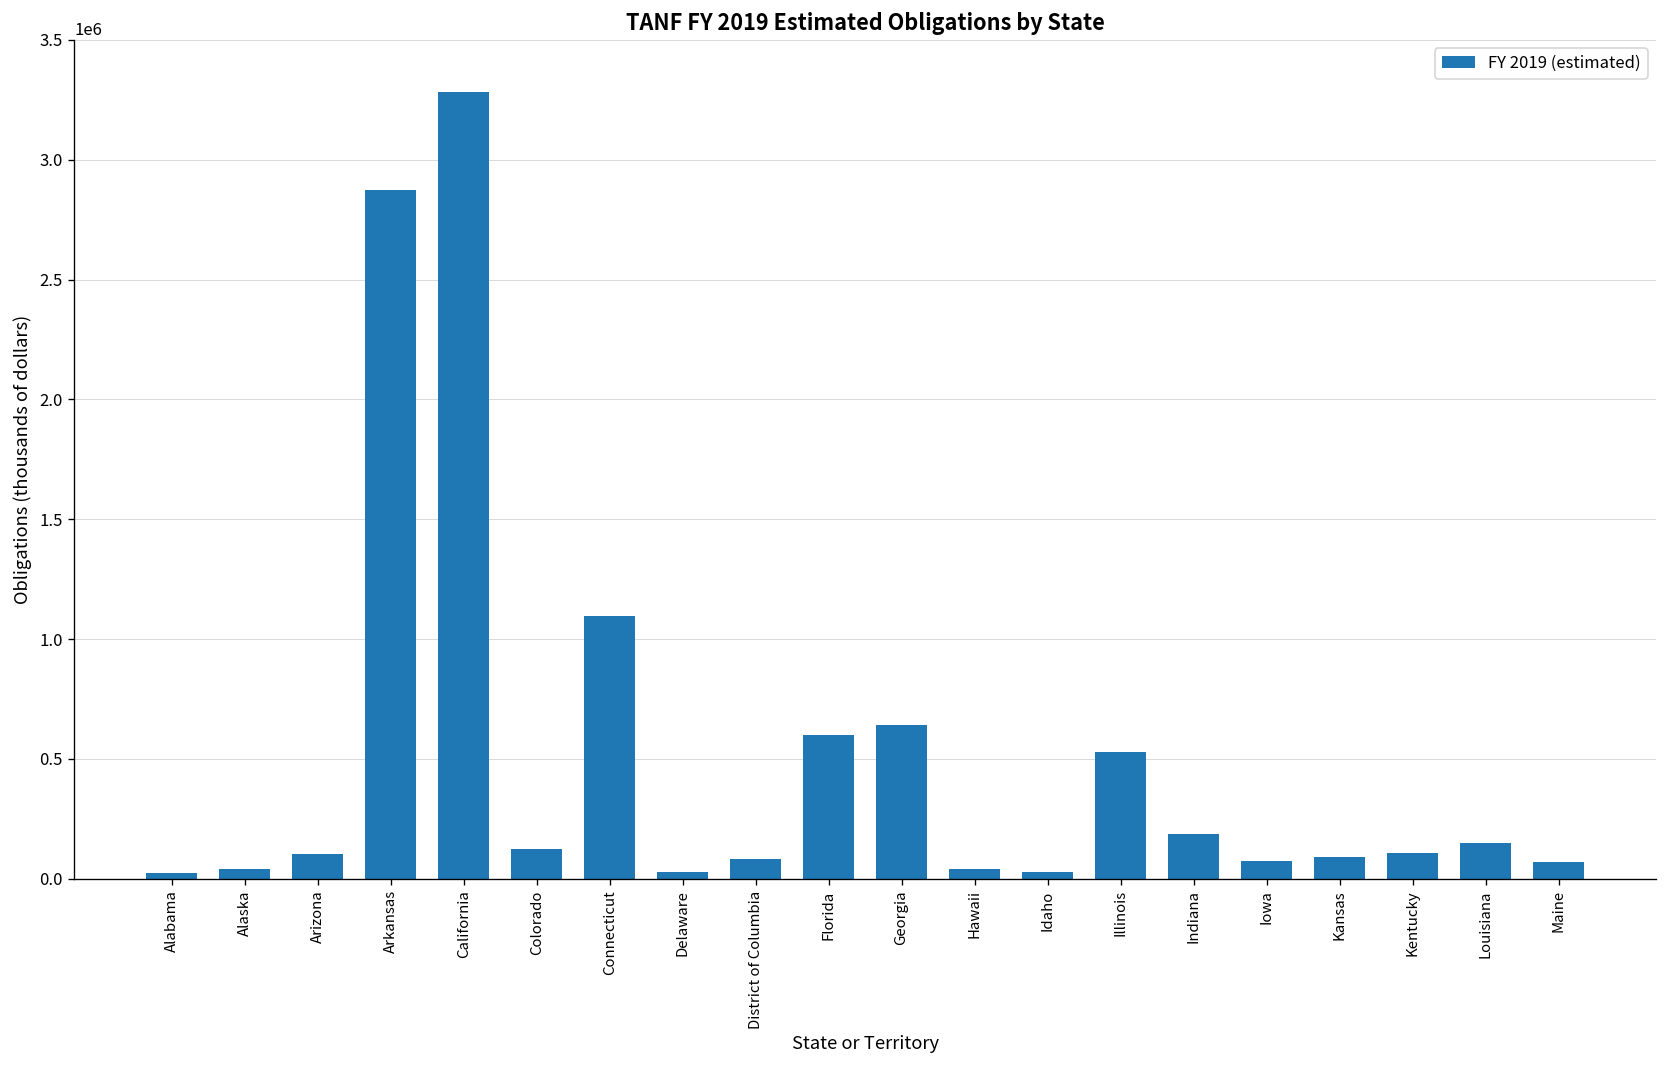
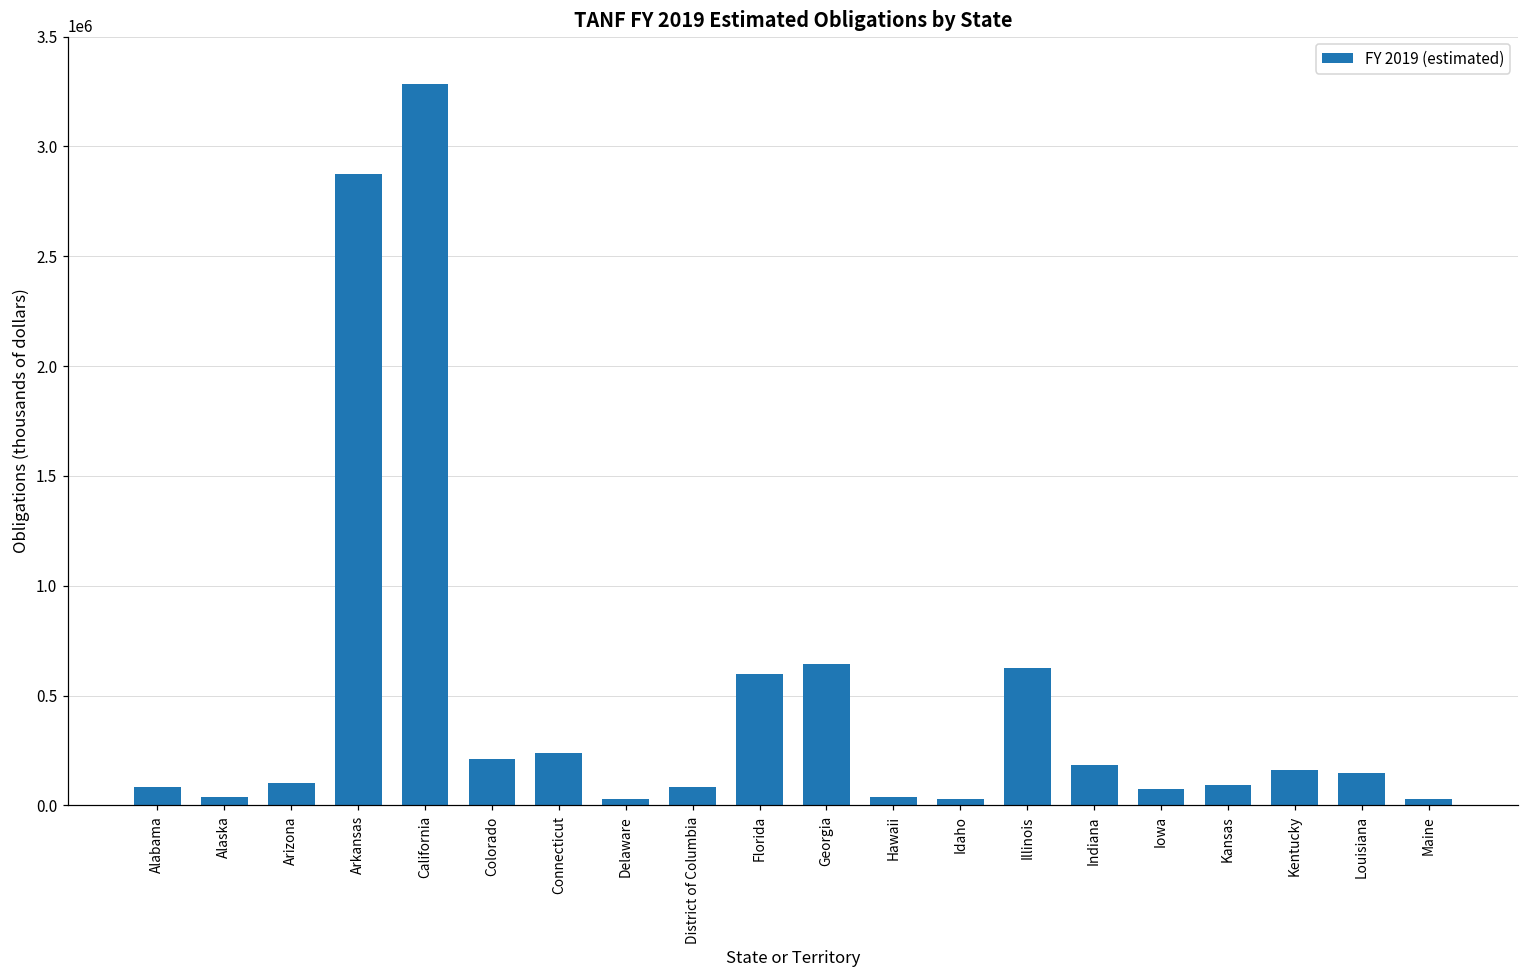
  {
-   "Alabama": 20000,
+   "Alabama": 80000,
    "Alaska": 40000,
    "Arizona": 100000,
    "Arkansas": 2880000,
    "California": 3290000,
-   "Colorado": 120000,
-   "Connecticut": 1100000,
+   "Colorado": 210000,
+   "Connecticut": 240000,
    "Delaware": 30000,
    "District of Columbia": 80000,
    "Florida": 600000,
    "Georgia": 640000,
    "Hawaii": 40000,
    "Idaho": 30000,
-   "Illinois": 530000,
+   "Illinois": 620000,
    "Indiana": 190000,
    "Iowa": 70000,
    "Kansas": 90000,
-   "Kentucky": 110000,
+   "Kentucky": 160000,
    "Louisiana": 150000,
-   "Maine": 70000
+   "Maine": 30000
  }
